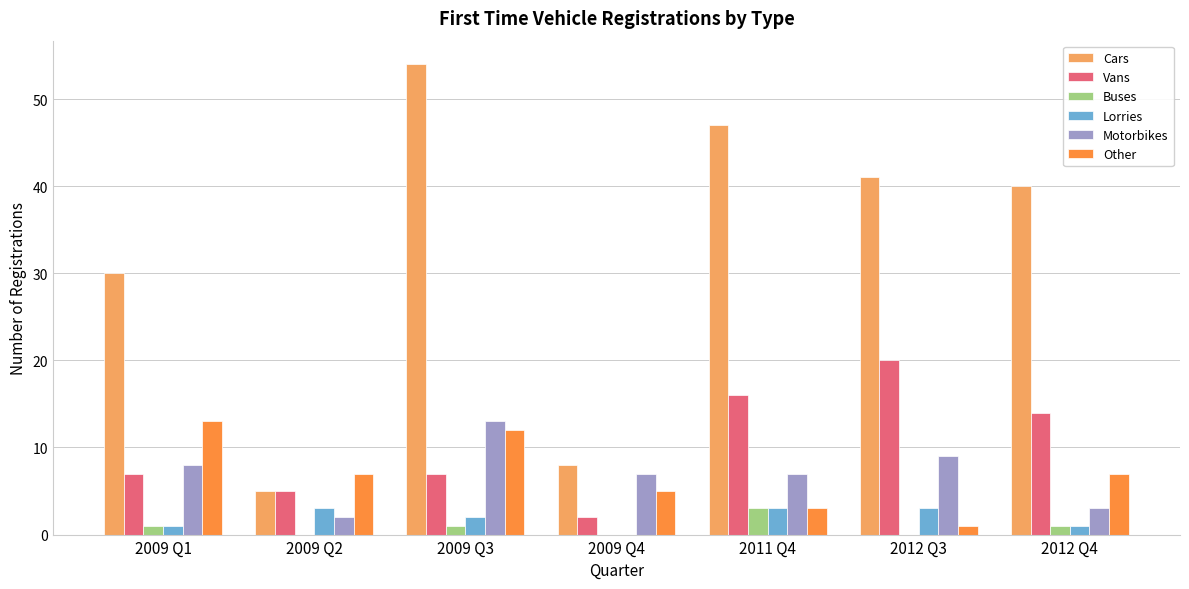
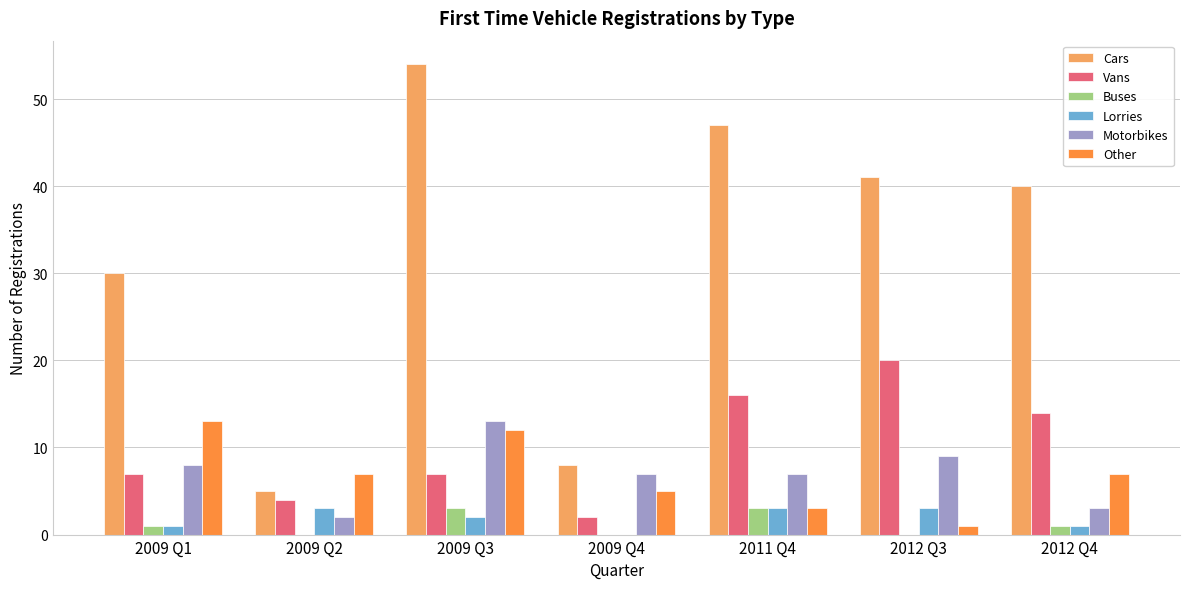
  {
    "Vans": {
      "2009 Q1": 7,
-     "2009 Q2": 5,
+     "2009 Q2": 4,
      "2009 Q3": 7,
      "2009 Q4": 2,
      "2011 Q4": 16,
      "2012 Q3": 20,
      "2012 Q4": 14
    },
    "Buses": {
      "2009 Q1": 1,
      "2009 Q2": 0,
-     "2009 Q3": 1,
+     "2009 Q3": 3,
      "2009 Q4": 0,
      "2011 Q4": 3,
      "2012 Q3": 0,
      "2012 Q4": 1
    }
  }
